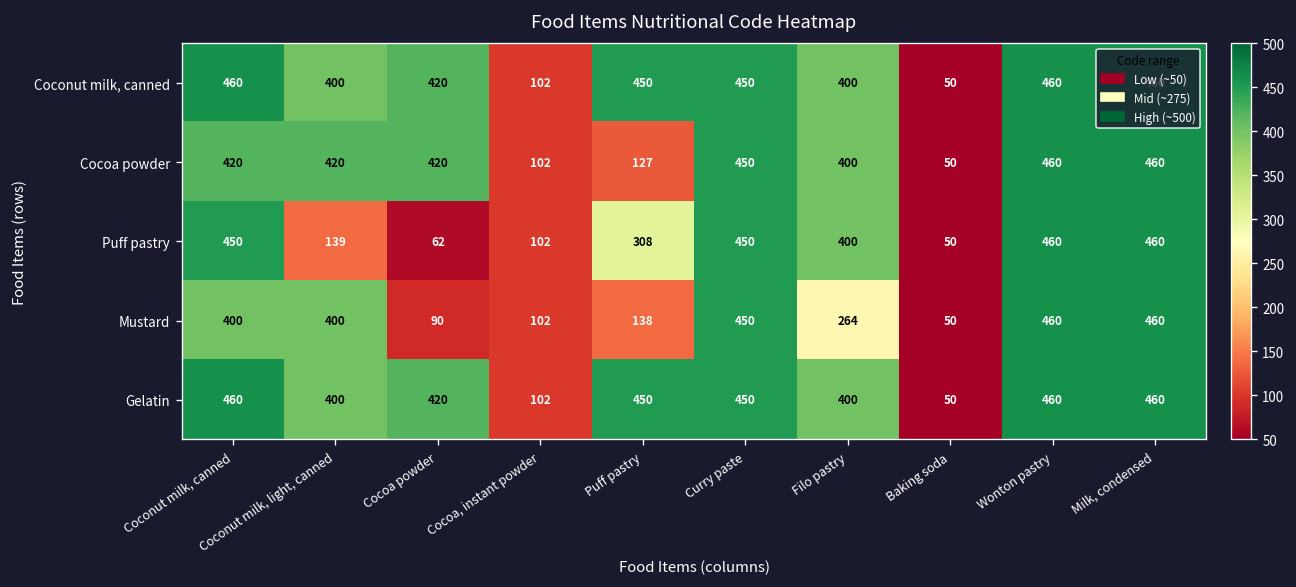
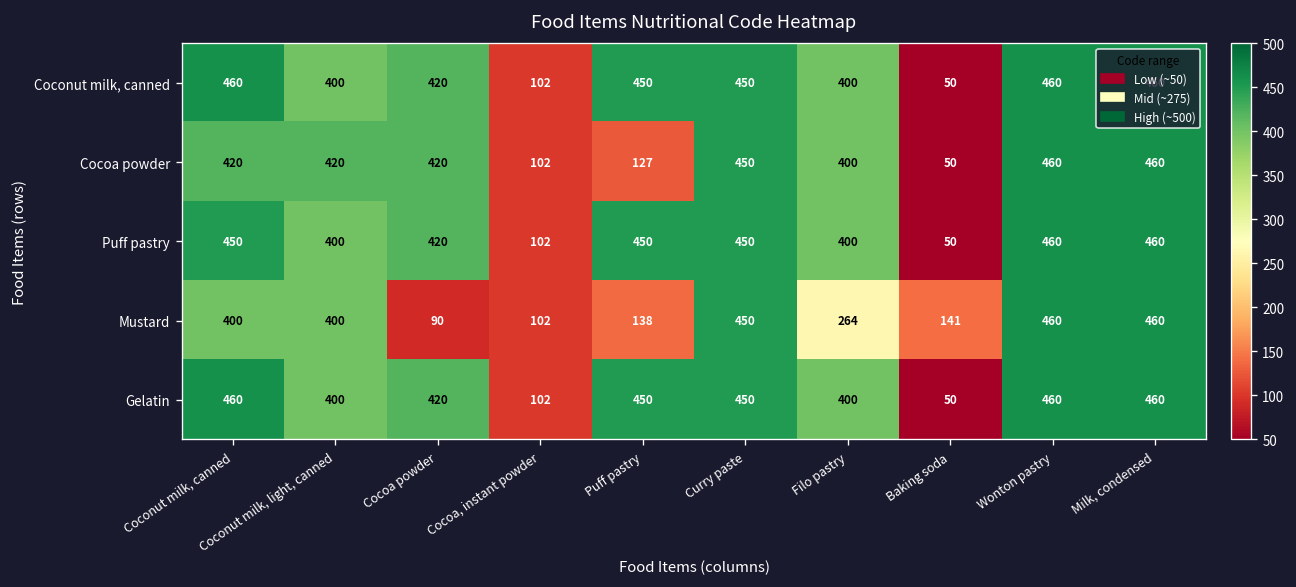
  {
    "Coconut milk, canned": {
      "Coconut milk, canned": 460,
      "Coconut milk, light, canned": 400,
      "Cocoa powder": 420,
      "Cocoa, instant powder": 102,
      "Puff pastry": 450,
      "Curry paste": 450,
      "Filo pastry": 400,
      "Baking soda": 50,
      "Wonton pastry": 460
    },
    "Cocoa powder": {
      "Coconut milk, canned": 420,
      "Coconut milk, light, canned": 420,
      "Cocoa powder": 420,
      "Cocoa, instant powder": 102,
      "Puff pastry": 127,
      "Curry paste": 450,
      "Filo pastry": 400,
      "Baking soda": 50,
      "Wonton pastry": 460,
      "Milk, condensed": 460
    },
    "Puff pastry": {
      "Coconut milk, canned": 450,
-     "Coconut milk, light, canned": 139,
-     "Cocoa powder": 62,
+     "Coconut milk, light, canned": 400,
+     "Cocoa powder": 420,
      "Cocoa, instant powder": 102,
-     "Puff pastry": 308,
+     "Puff pastry": 450,
      "Curry paste": 450,
      "Filo pastry": 400,
      "Baking soda": 50,
      "Wonton pastry": 460,
      "Milk, condensed": 460
    },
    "Mustard": {
      "Coconut milk, canned": 400,
      "Coconut milk, light, canned": 400,
      "Cocoa powder": 90,
      "Cocoa, instant powder": 102,
      "Puff pastry": 138,
      "Curry paste": 450,
      "Filo pastry": 264,
-     "Baking soda": 50,
+     "Baking soda": 141,
      "Wonton pastry": 460,
      "Milk, condensed": 460
    },
    "Gelatin": {
      "Coconut milk, canned": 460,
      "Coconut milk, light, canned": 400,
      "Cocoa powder": 420,
      "Cocoa, instant powder": 102,
      "Puff pastry": 450,
      "Curry paste": 450,
      "Filo pastry": 400,
      "Baking soda": 50,
      "Wonton pastry": 460,
      "Milk, condensed": 460
    }
  }
